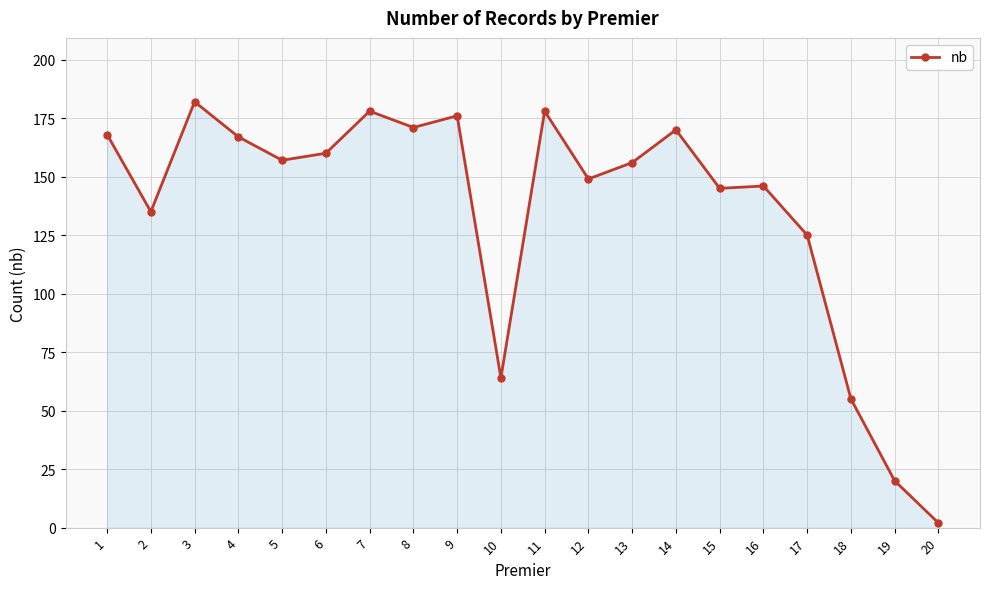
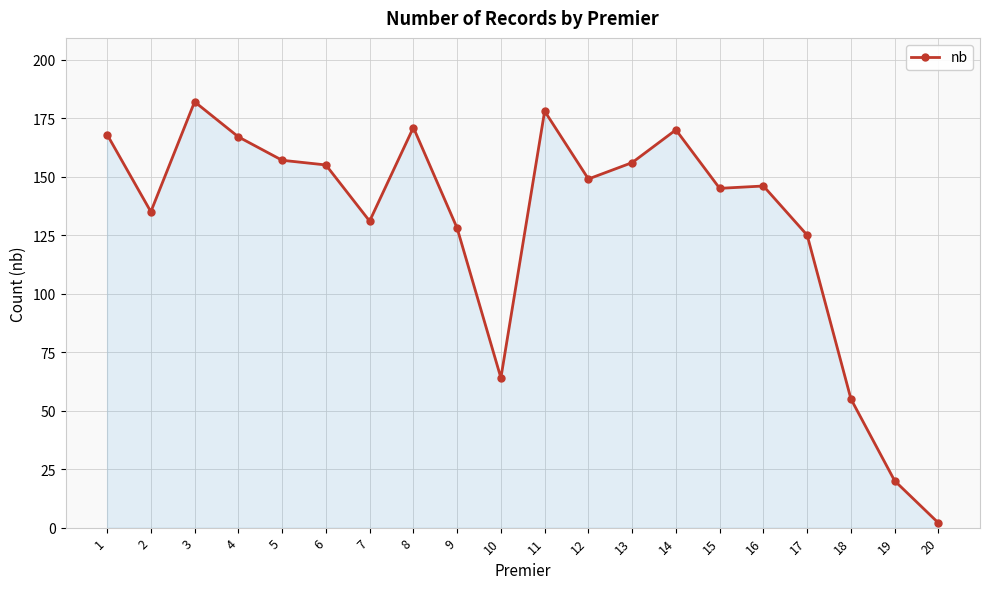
  {
    "1": 168,
    "2": 135,
    "3": 182,
    "4": 167,
    "5": 157,
-   "6": 160,
-   "7": 178,
+   "6": 155,
+   "7": 131,
    "8": 171,
-   "9": 176,
+   "9": 128,
    "10": 64,
    "11": 178,
    "12": 149,
    "13": 156,
    "14": 170,
    "15": 145,
    "16": 146,
    "17": 125,
    "18": 55,
    "19": 20,
    "20": 2
  }
